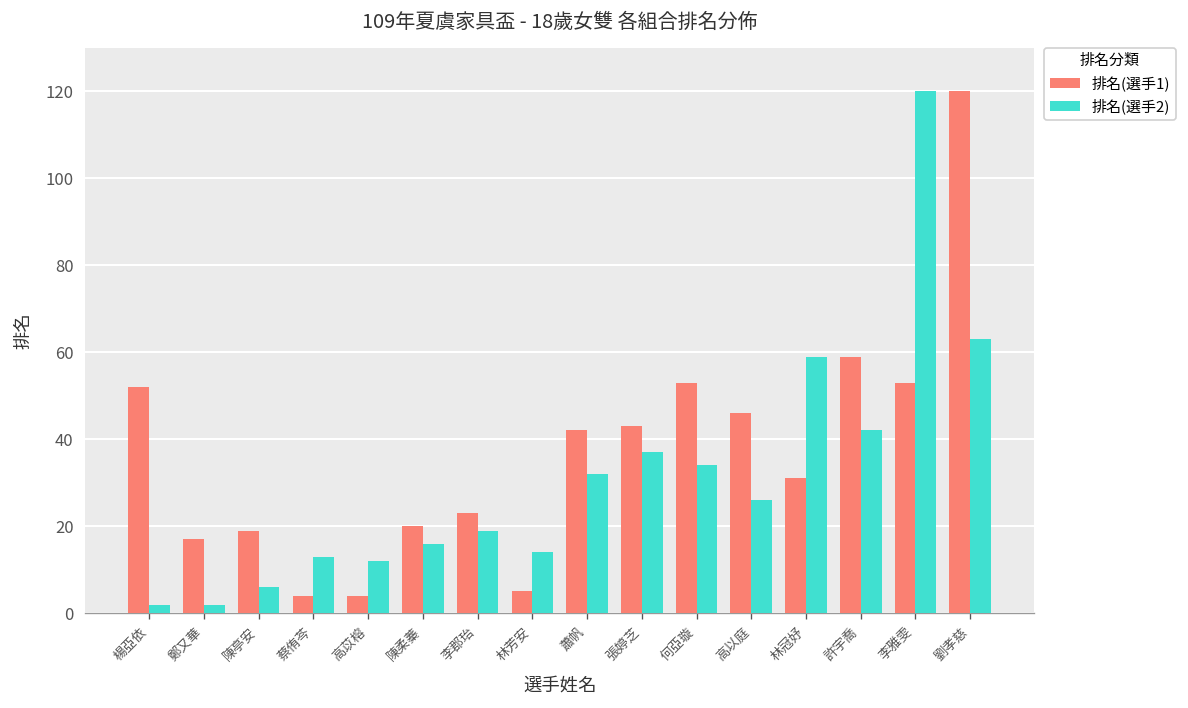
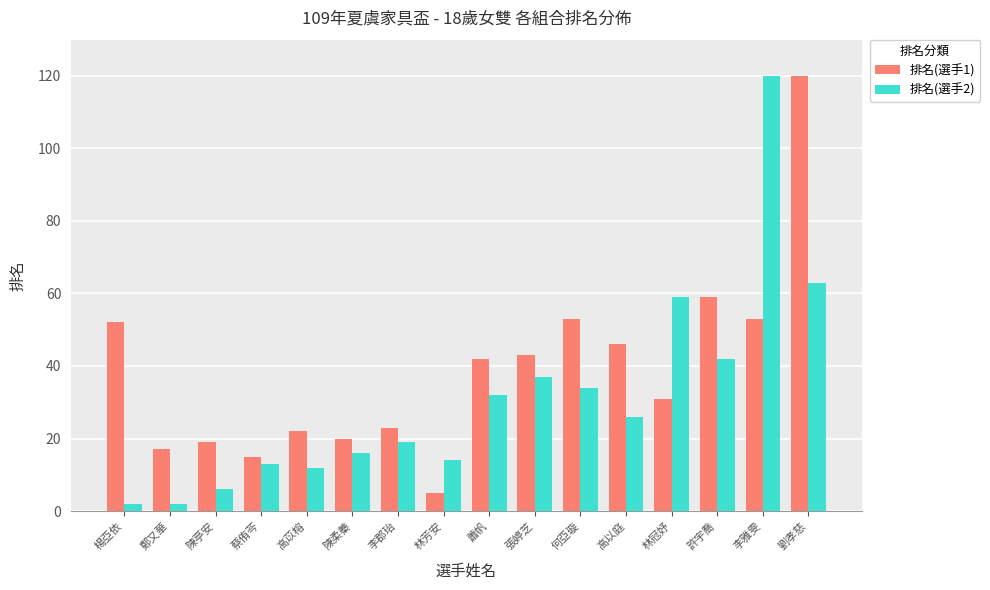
  {
    "排名(選手1)": {
      "楊亞依": 52,
      "鄭又華": 17,
      "陳亭安": 19,
-     "蔡侑芩": 4,
-     "高苡榕": 4,
+     "蔡侑芩": 15,
+     "高苡榕": 22,
      "陳柔蓁": 20,
      "李郡珆": 23,
      "林芳安": 5,
      "蕭帆": 42,
      "張婷芝": 43,
      "何亞璇": 53,
      "高以庭": 46,
      "林冠妤": 31,
      "許宇喬": 59,
      "李雅雯": 53,
      "劉孝慈": 120
    },
    "排名(選手2)": {
      "楊亞依": 2,
      "鄭又華": 2,
      "陳亭安": 6,
      "蔡侑芩": 13,
      "高苡榕": 12,
      "陳柔蓁": 16,
      "李郡珆": 19,
      "林芳安": 14,
      "蕭帆": 32,
      "張婷芝": 37,
      "何亞璇": 34,
      "高以庭": 26,
      "林冠妤": 59,
      "許宇喬": 42,
      "李雅雯": 120,
      "劉孝慈": 63
    }
  }
